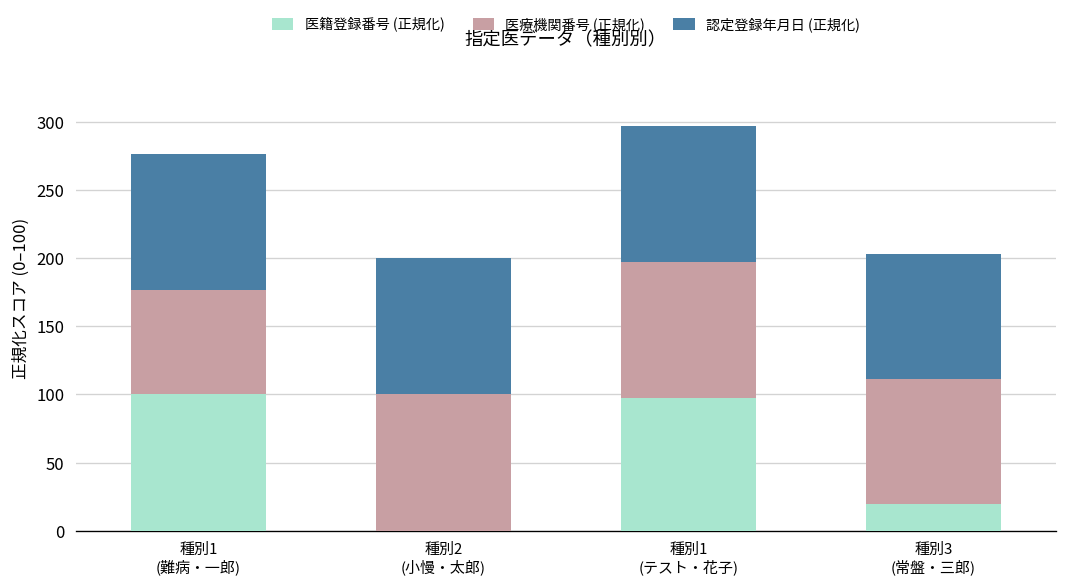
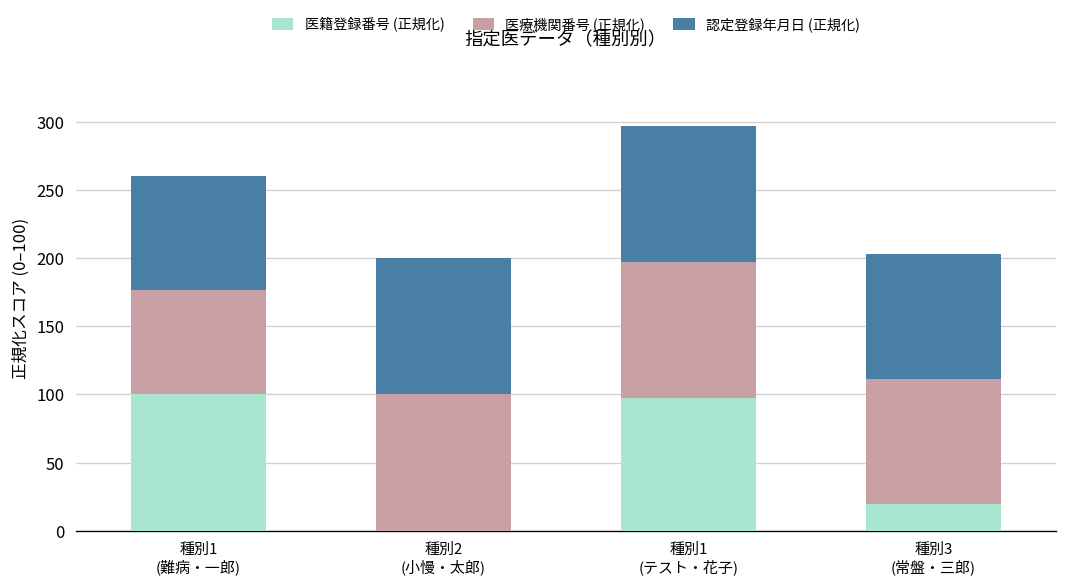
  {
    "医籍登録番号 (正規化)": {
      "種別1 (難病・一郎)": 100,
      "種別1 (テスト・花子)": 97,
      "種別3 (常盤・三郎)": 20
    },
    "医療機関番号 (正規化)": {
      "種別1 (難病・一郎)": 77,
      "種別2 (小慢・太郎)": 100,
      "種別1 (テスト・花子)": 100,
      "種別3 (常盤・三郎)": 92
    },
    "認定登録年月日 (正規化)": {
-     "種別1 (難病・一郎)": 100,
+     "種別1 (難病・一郎)": 84,
      "種別2 (小慢・太郎)": 100,
      "種別1 (テスト・花子)": 100,
      "種別3 (常盤・三郎)": 92
    }
  }
